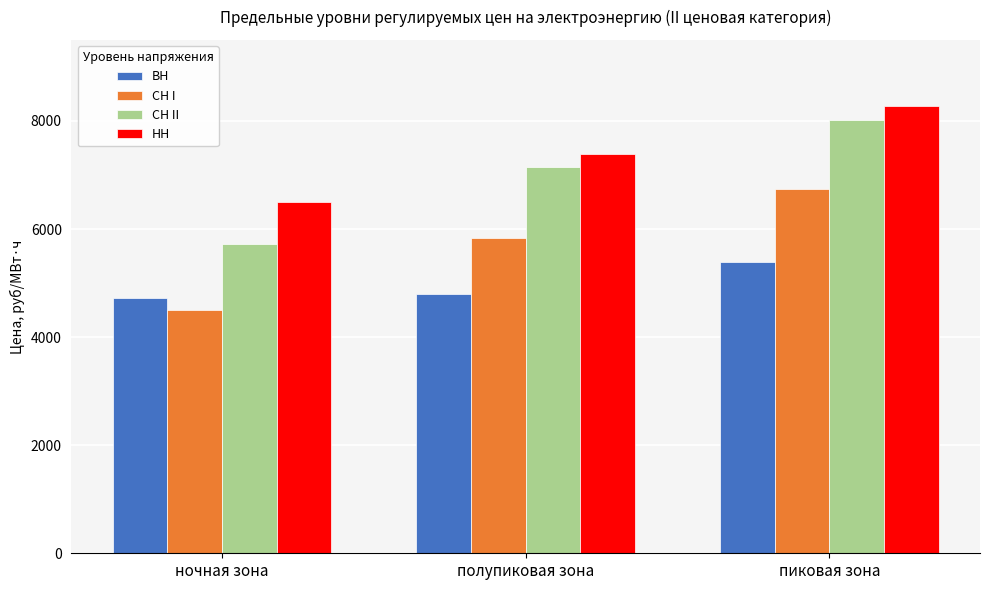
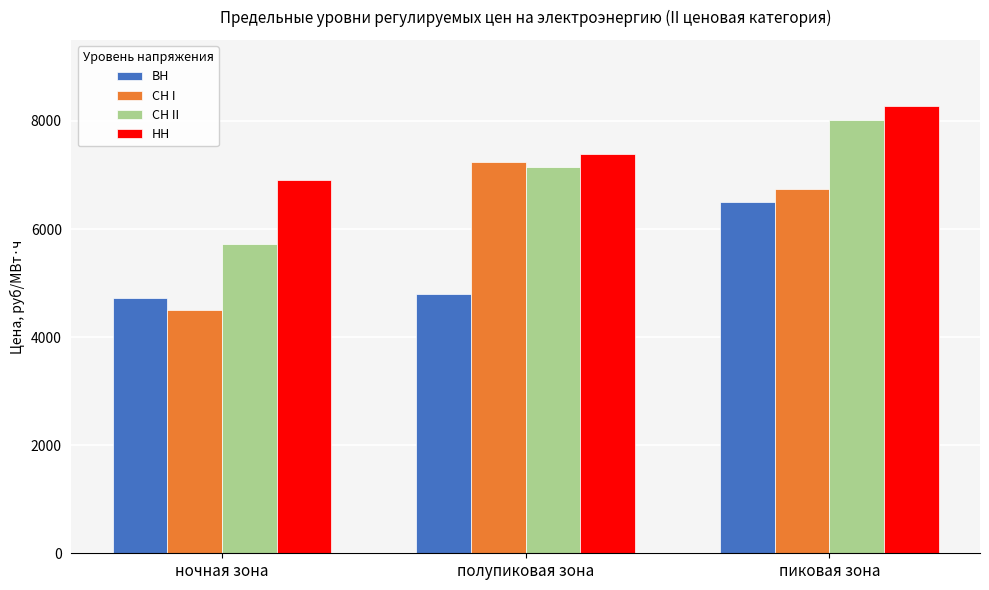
  {
    "ВН": {
      "ночная зона": 4700,
      "полупиковая зона": 4800,
-     "пиковая зона": 5400
+     "пиковая зона": 6500
    },
    "СН I": {
      "ночная зона": 4500,
-     "полупиковая зона": 5800,
+     "полупиковая зона": 7200,
      "пиковая зона": 6700
    },
    "СН II": {
      "ночная зона": 5700,
      "полупиковая зона": 7100,
      "пиковая зона": 8000
    },
    "НН": {
-     "ночная зона": 6500,
+     "ночная зона": 6900,
      "полупиковая зона": 7400,
      "пиковая зона": 8300
    }
  }
